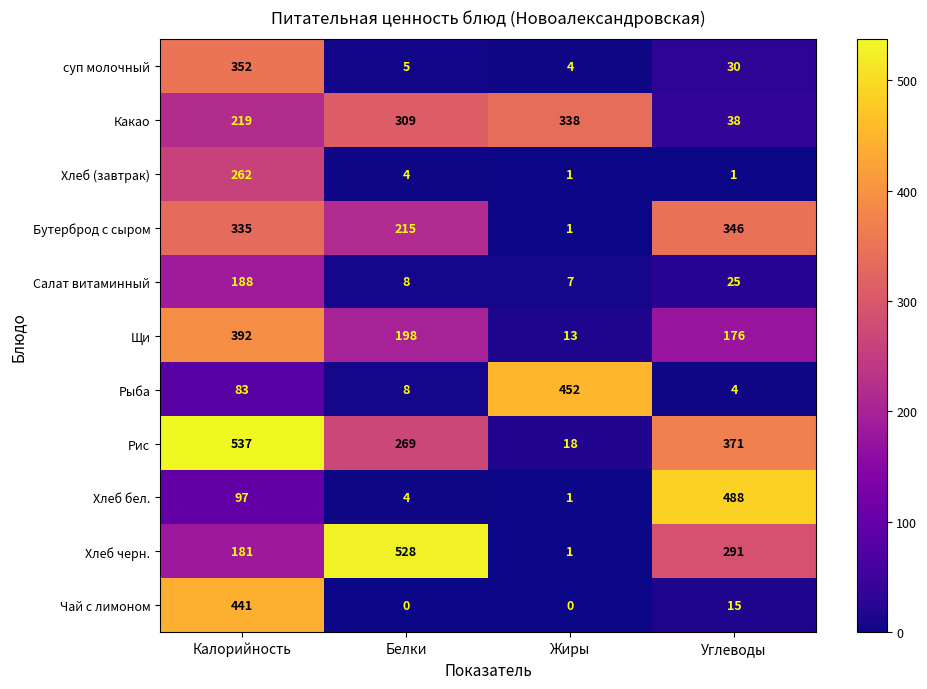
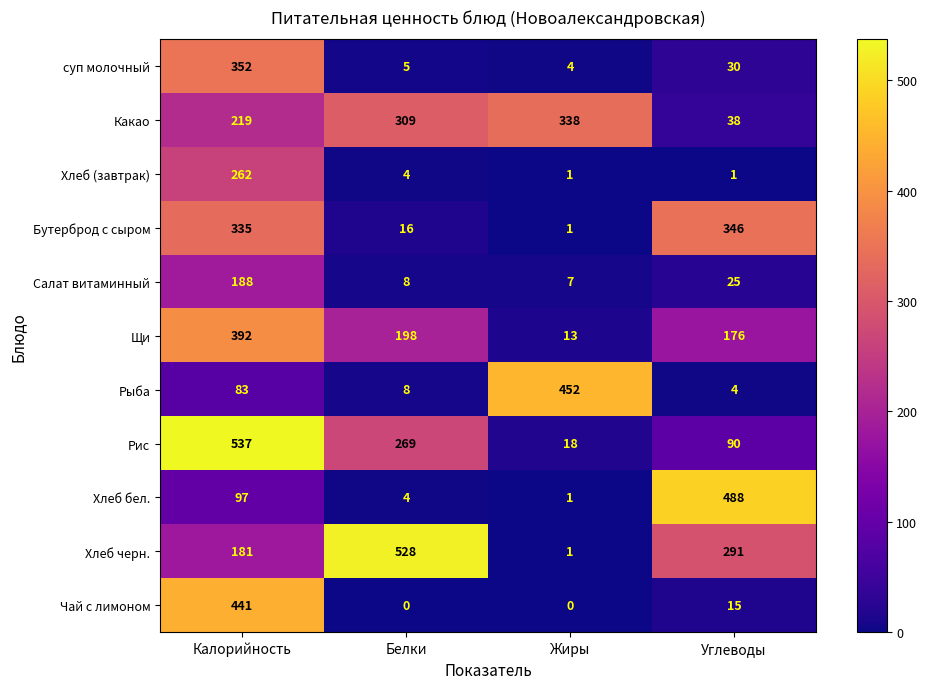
  {
    "суп молочный": {
      "Калорийность": 352,
      "Белки": 5,
      "Жиры": 4,
      "Углеводы": 30
    },
    "Какао": {
      "Калорийность": 219,
      "Белки": 309,
      "Жиры": 338,
      "Углеводы": 38
    },
    "Хлеб (завтрак)": {
      "Калорийность": 262,
      "Белки": 4,
      "Жиры": 1,
      "Углеводы": 1
    },
    "Бутерброд с сыром": {
      "Калорийность": 335,
-     "Белки": 215,
+     "Белки": 16,
      "Жиры": 1,
      "Углеводы": 346
    },
    "Салат витаминный": {
      "Калорийность": 188,
      "Белки": 8,
      "Жиры": 7,
      "Углеводы": 25
    },
    "Щи": {
      "Калорийность": 392,
      "Белки": 198,
      "Жиры": 13,
      "Углеводы": 176
    },
    "Рыба": {
      "Калорийность": 83,
      "Белки": 8,
      "Жиры": 452,
      "Углеводы": 4
    },
    "Рис": {
      "Калорийность": 537,
      "Белки": 269,
      "Жиры": 18,
-     "Углеводы": 371
+     "Углеводы": 90
    },
    "Хлеб бел.": {
      "Калорийность": 97,
      "Белки": 4,
      "Жиры": 1,
      "Углеводы": 488
    },
    "Хлеб черн.": {
      "Калорийность": 181,
      "Белки": 528,
      "Жиры": 1,
      "Углеводы": 291
    },
    "Чай с лимоном": {
      "Калорийность": 441,
      "Белки": 0,
      "Жиры": 0,
      "Углеводы": 15
    }
  }
